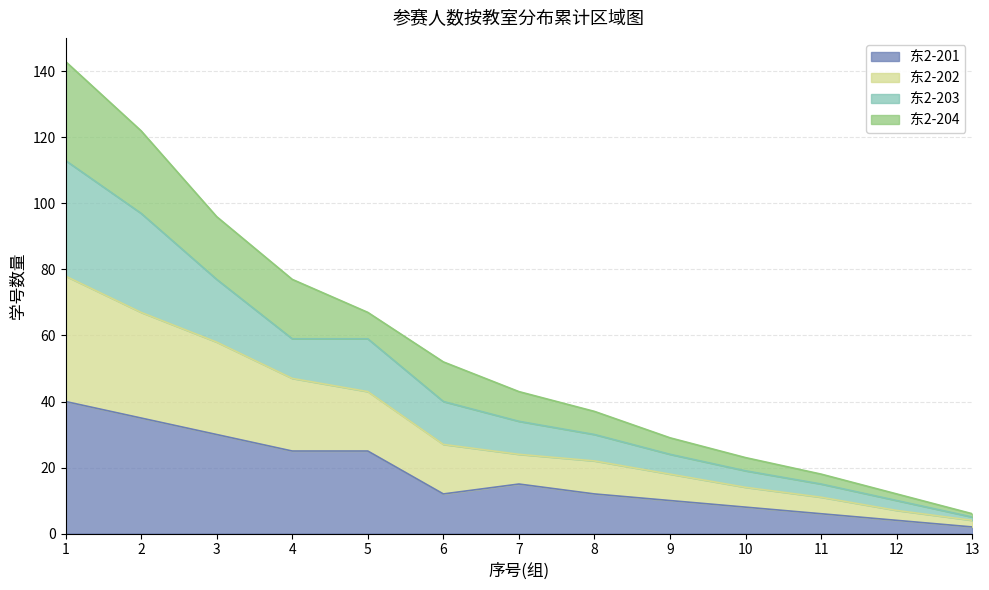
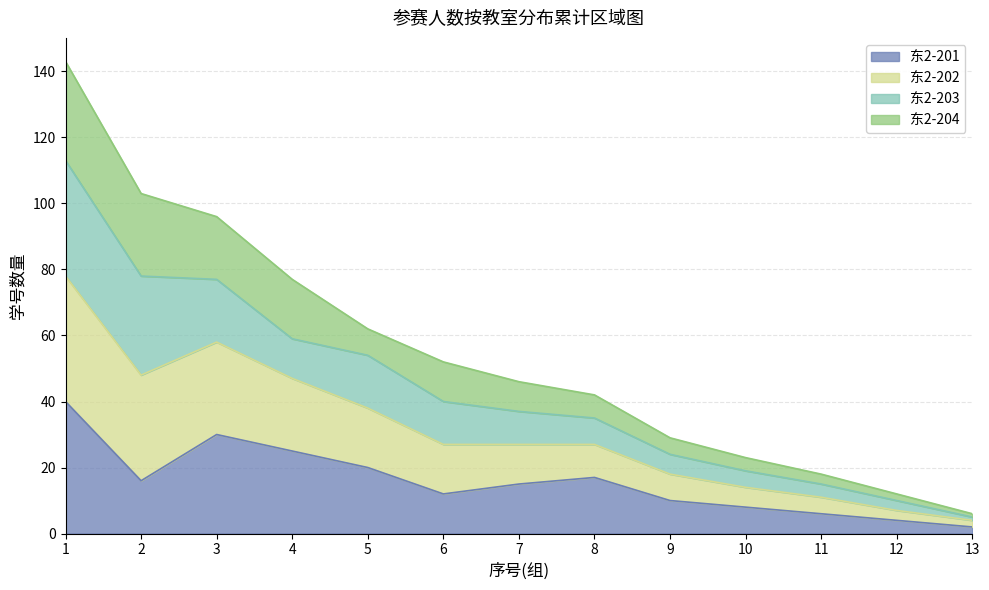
  {
    "东2-201": {
      "1": 40,
-     "2": 35,
+     "2": 16,
      "3": 30,
      "4": 25,
-     "5": 25,
+     "5": 20,
      "6": 12,
      "7": 15,
-     "8": 12,
+     "8": 17,
      "9": 10,
      "10": 8,
      "11": 6,
      "12": 4,
      "13": 2
    },
    "东2-202": {
      "1": 38,
      "2": 32,
      "3": 28,
      "4": 22,
      "5": 18,
      "6": 15,
-     "7": 9,
+     "7": 12,
      "8": 10,
      "9": 8,
      "10": 6,
      "11": 5,
      "12": 3,
      "13": 2
    },
    "东2-203": {
      "1": 35,
      "2": 30,
      "3": 19,
      "4": 12,
      "5": 16,
      "6": 13,
      "7": 10,
      "8": 8,
      "9": 6,
      "10": 5,
      "11": 4,
      "12": 3,
      "13": 1
    },
    "东2-204": {
      "1": 30,
      "2": 25,
      "3": 19,
      "4": 18,
      "5": 8,
      "6": 12,
      "7": 9,
      "8": 7,
      "9": 5,
      "10": 4,
      "11": 3,
      "12": 2,
      "13": 1
    }
  }
